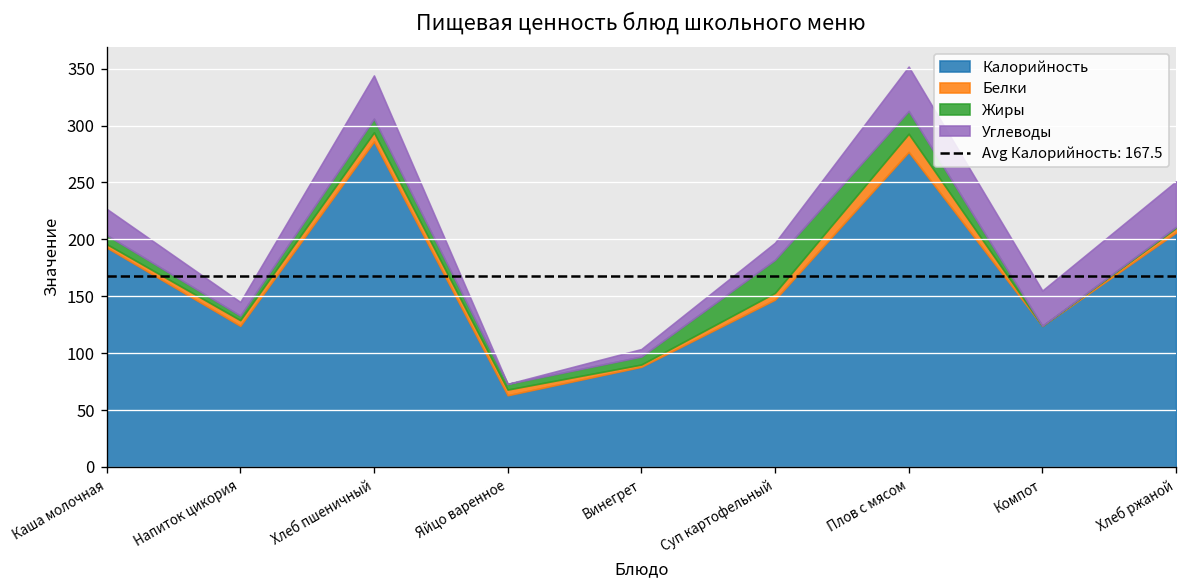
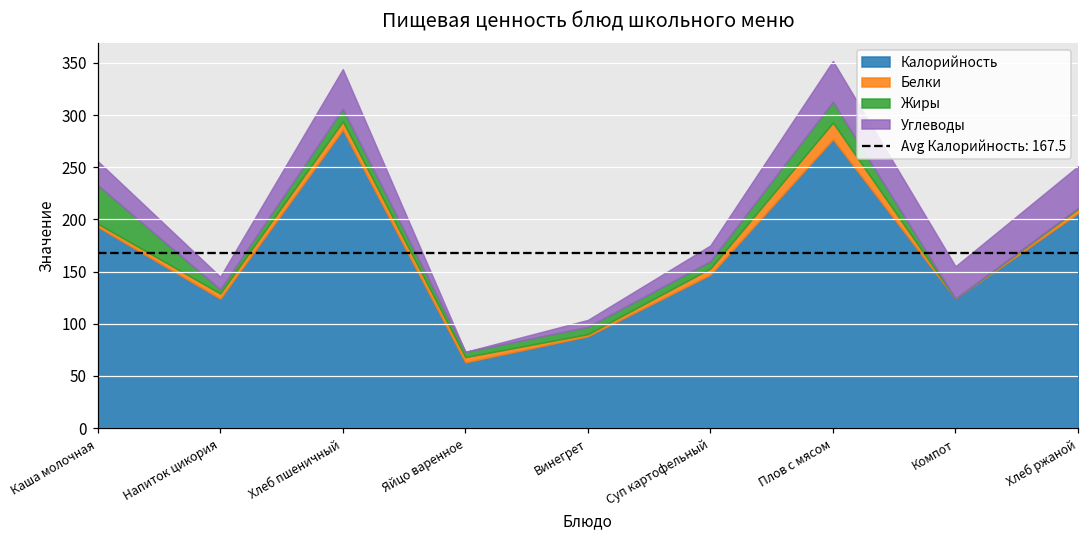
  {
    "Калорийность": {
      "Каша молочная": 190,
      "Напиток цикория": 120,
      "Хлеб пшеничный": 290,
      "Яйцо варенное": 60,
      "Суп картофельный": 150,
      "Плов с мясом": 280,
      "Хлеб ржаной": 210
    },
    "Белки": {
      "Каша молочная": 0,
      "Напиток цикория": 10,
      "Хлеб пшеничный": 10,
      "Яйцо варенное": 10,
      "Суп картофельный": 10,
      "Плов с мясом": 20
    },
    "Жиры": {
-     "Каша молочная": 10,
+     "Каша молочная": 40,
      "Напиток цикория": 0,
      "Хлеб пшеничный": 10,
      "Винегрет": 10,
-     "Суп картофельный": 30,
+     "Суп картофельный": 10,
      "Плов с мясом": 20
    },
    "Углеводы": {
      "Каша молочная": 20,
      "Напиток цикория": 10,
      "Хлеб пшеничный": 40,
      "Винегрет": 10,
      "Суп картофельный": 20,
      "Плов с мясом": 40,
      "Компот": 30,
      "Хлеб ржаной": 40
    }
  }
